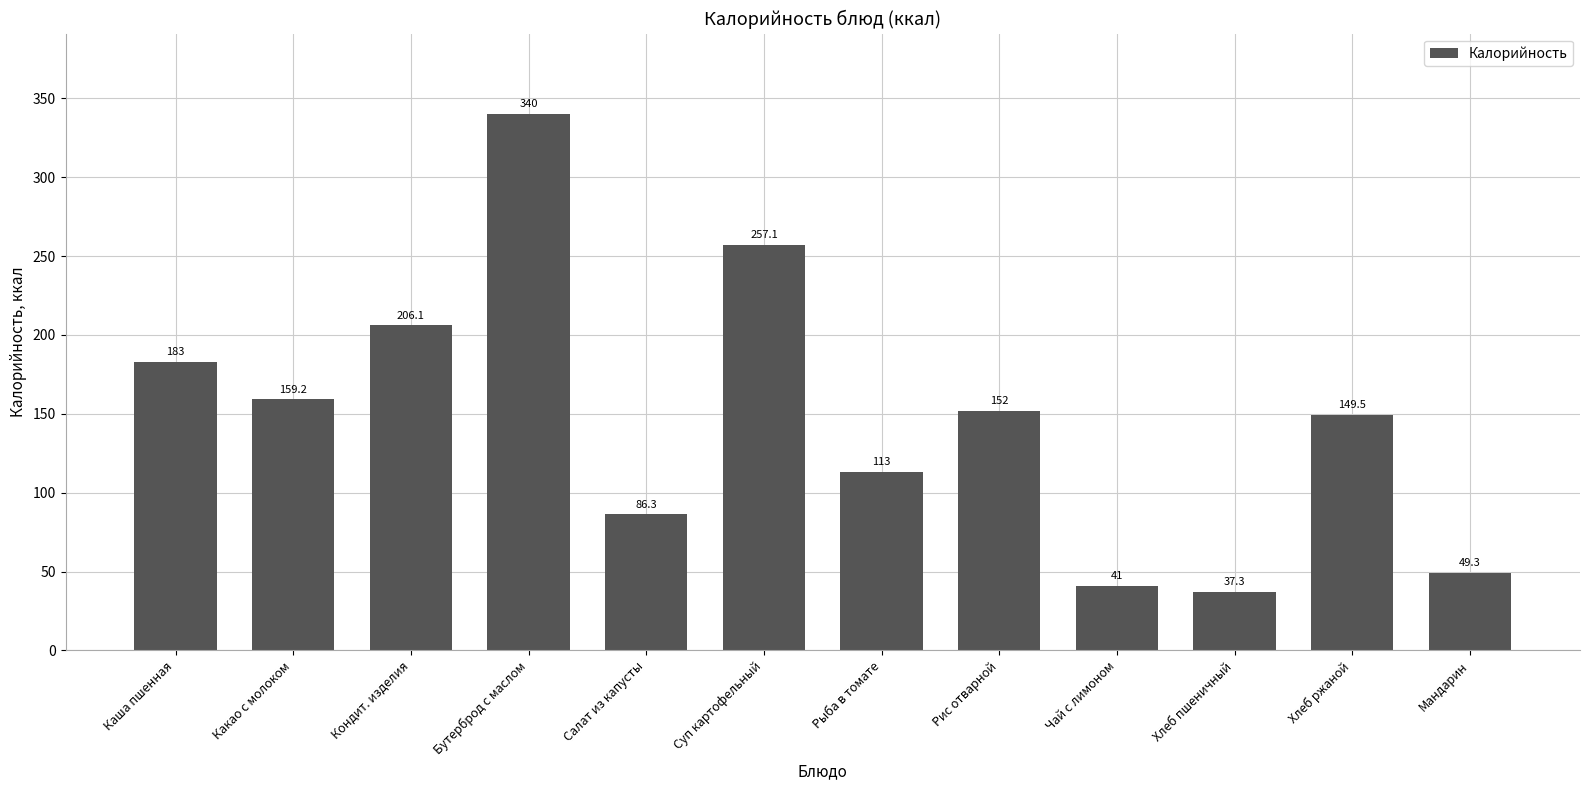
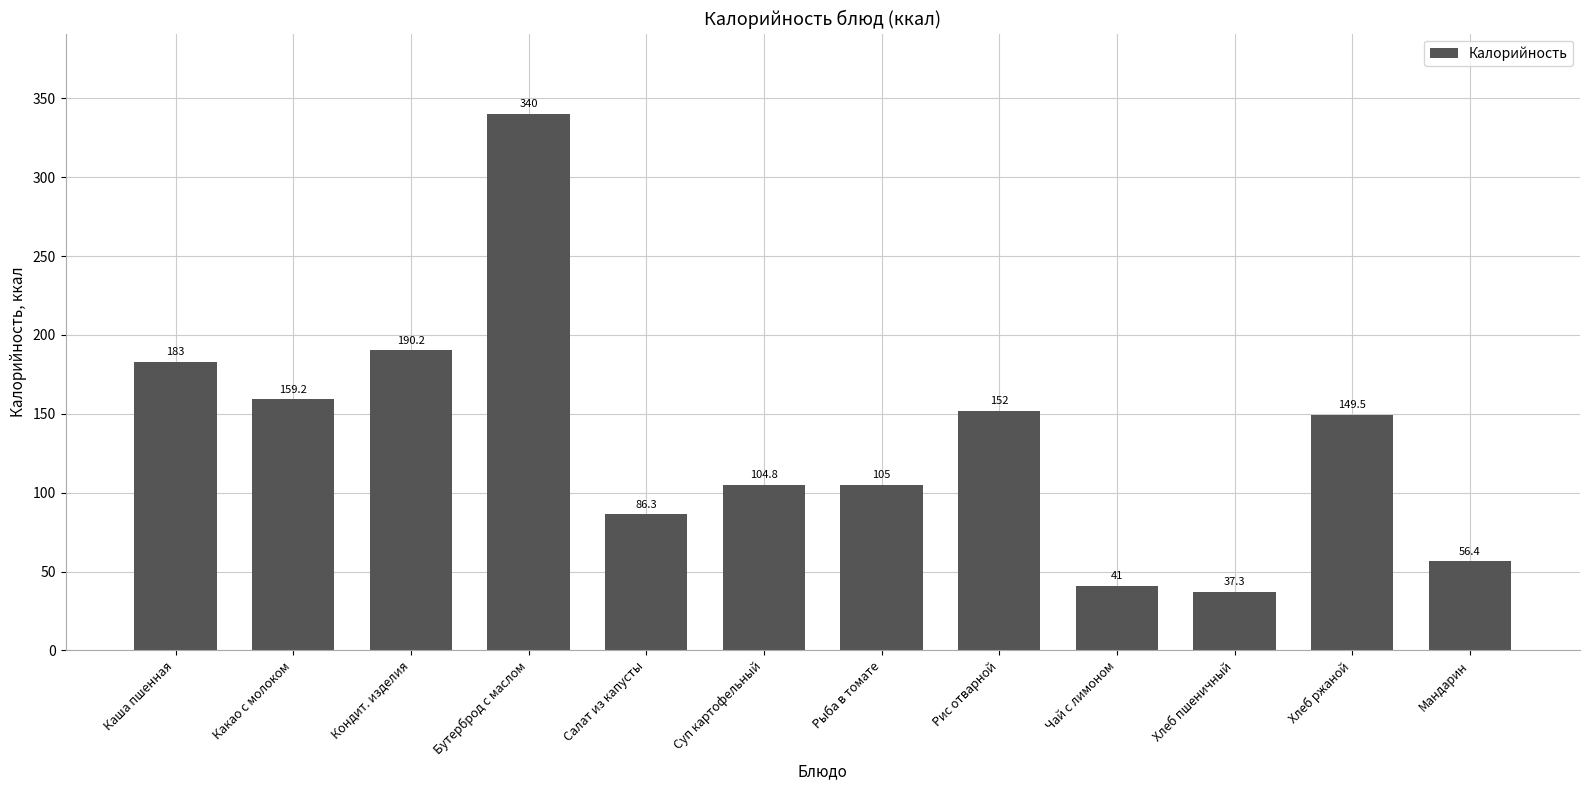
  {
    "Каша пшенная": 183,
    "Какао с молоком": 159.2,
-   "Кондит. изделия": 206.1,
+   "Кондит. изделия": 190.2,
    "Бутерброд с маслом": 340,
    "Салат из капусты": 86.3,
-   "Суп картофельный": 257.1,
-   "Рыба в томате": 113,
+   "Суп картофельный": 104.8,
+   "Рыба в томате": 105,
    "Рис отварной": 152,
    "Чай с лимоном": 41,
    "Хлеб пшеничный": 37.3,
    "Хлеб ржаной": 149.5,
-   "Мандарин": 49.3
+   "Мандарин": 56.4
  }
